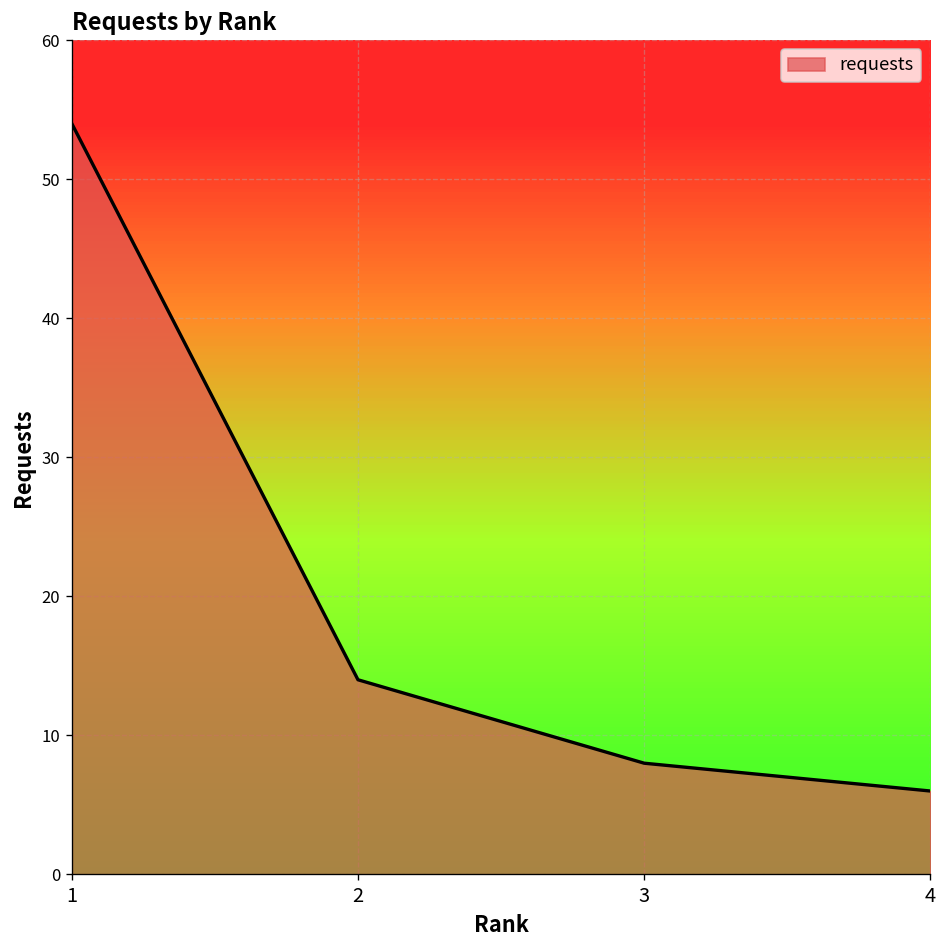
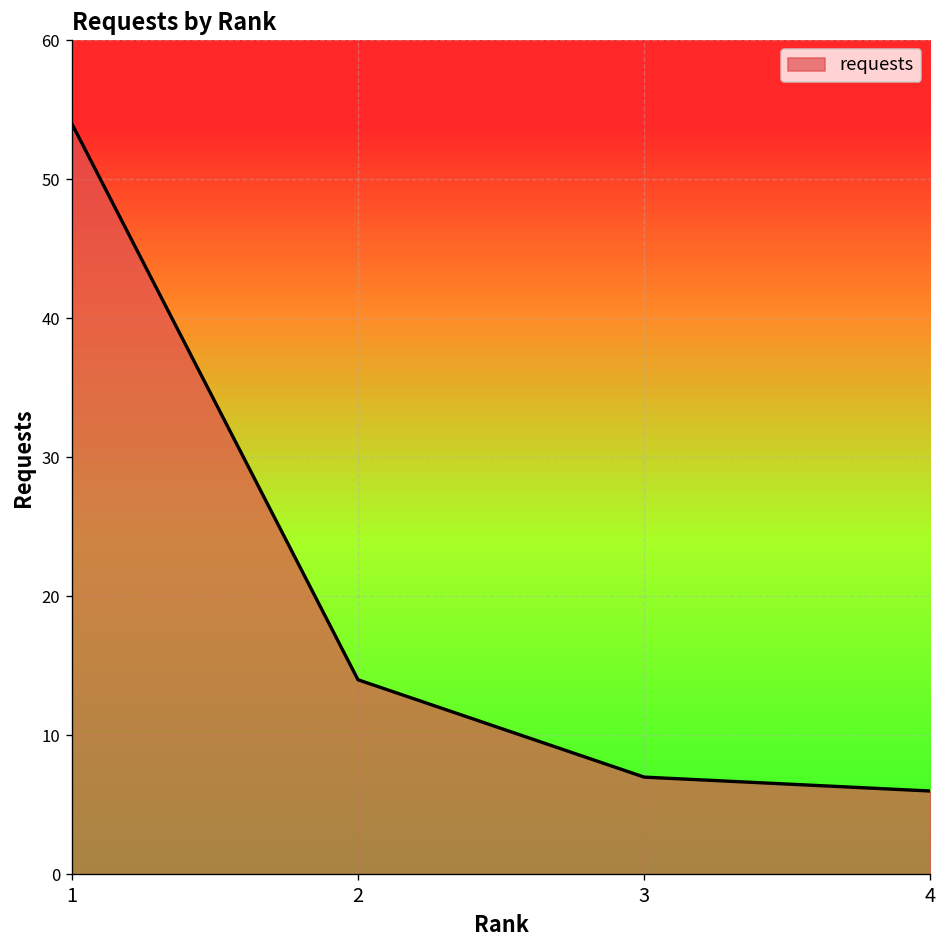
  {
    "1": 54,
    "2": 14,
-   "3": 8,
+   "3": 7,
    "4": 6
  }
